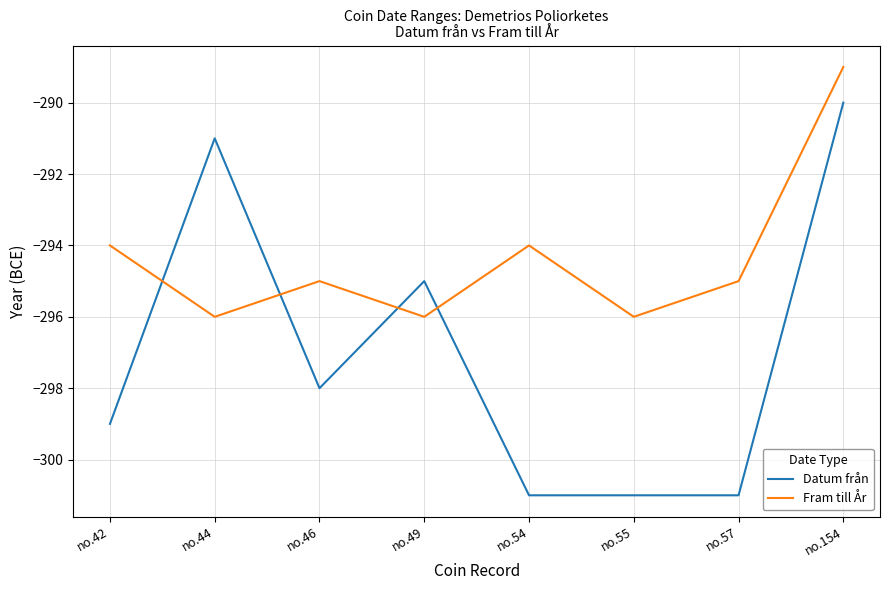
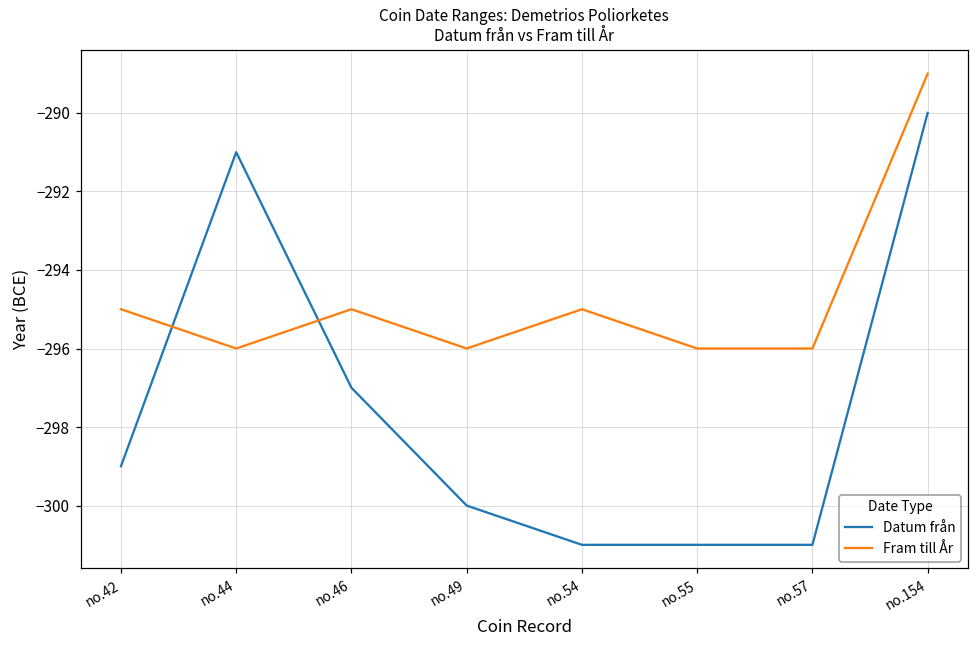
  {
    "Datum från": {
      "no.42": -299,
      "no.44": -291,
-     "no.46": -298,
-     "no.49": -295,
+     "no.46": -297,
+     "no.49": -300,
      "no.54": -301,
      "no.55": -301,
      "no.57": -301,
      "no.154": -290
    },
    "Fram till År": {
-     "no.42": -294,
+     "no.42": -295,
      "no.44": -296,
      "no.46": -295,
      "no.49": -296,
-     "no.54": -294,
+     "no.54": -295,
      "no.55": -296,
-     "no.57": -295,
+     "no.57": -296,
      "no.154": -289
    }
  }
